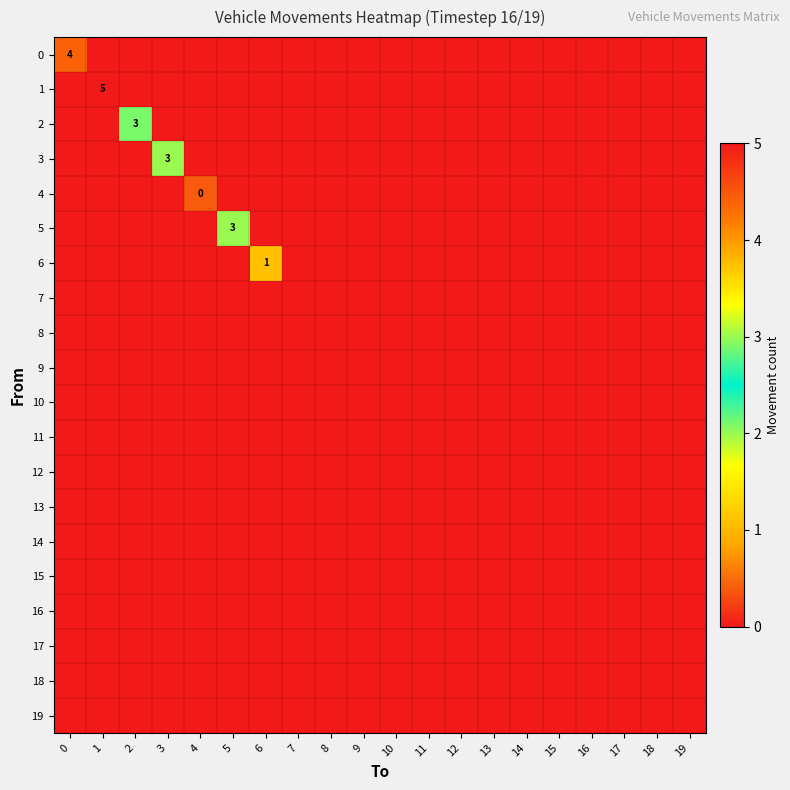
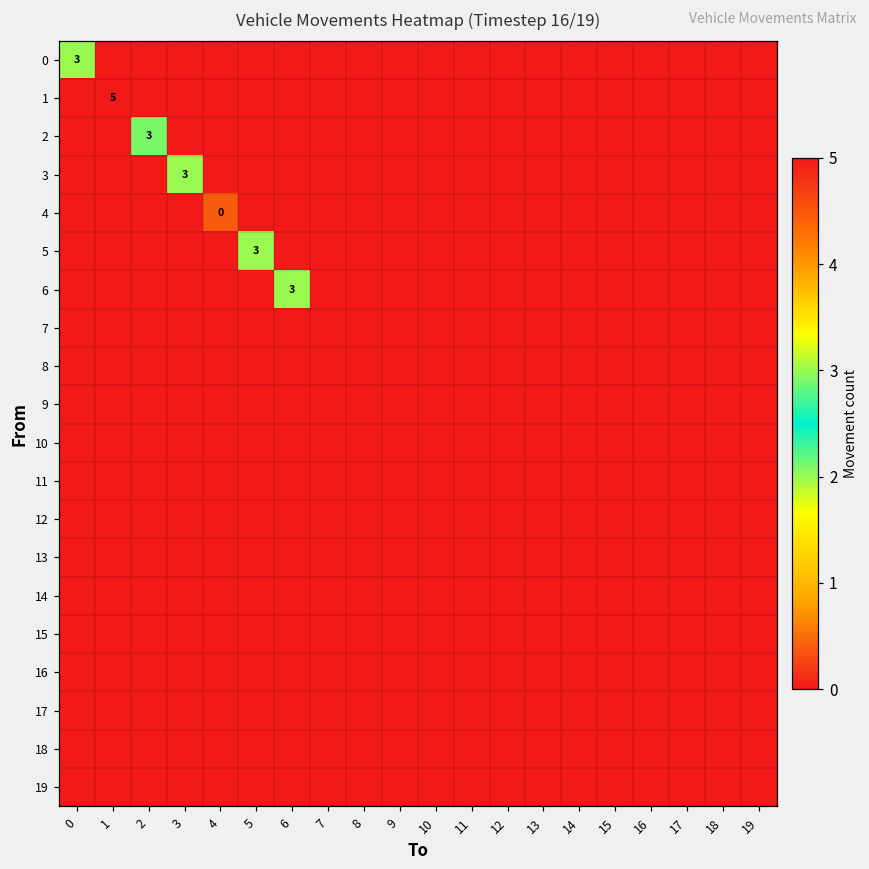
  {
    "0": {
-     "0": 4
+     "0": 3
    },
    "1": {
      "1": 5
    },
    "2": {
      "2": 3
    },
    "3": {
      "3": 3
    },
    "4": {
      "4": 0
    },
    "5": {
      "5": 3
    },
    "6": {
-     "6": 1
+     "6": 3
    }
  }
